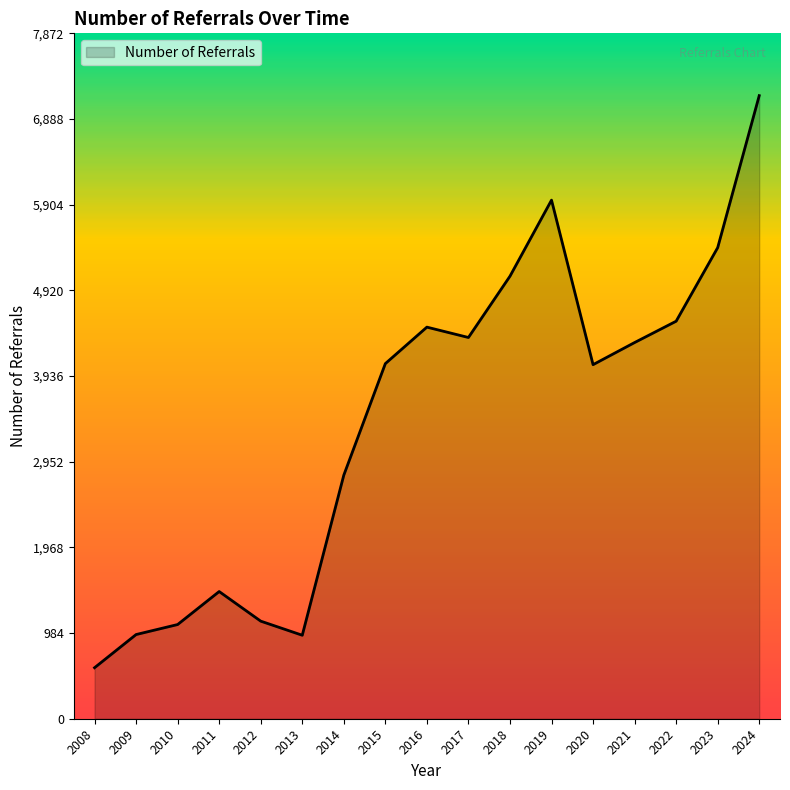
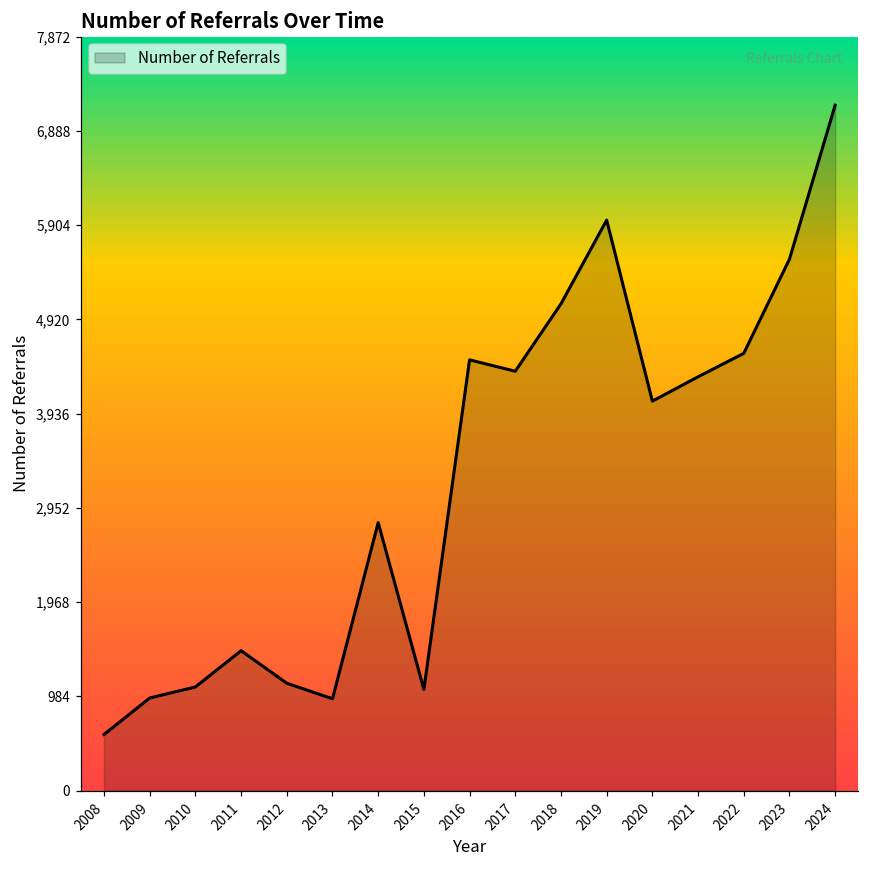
  {
    "2008": "600",
    "2009": "1,000",
    "2010": "1,100",
    "2011": "1,500",
    "2012": "1,100",
    "2013": "1,000",
    "2014": "2,800",
-   "2015": "4,100",
+   "2015": "1,100",
    "2016": "4,500",
    "2017": "4,400",
    "2018": "5,100",
    "2019": "6,000",
    "2020": "4,100",
    "2021": "4,300",
    "2022": "4,600",
-   "2023": "5,400",
+   "2023": "5,500",
    "2024": "7,200"
  }
